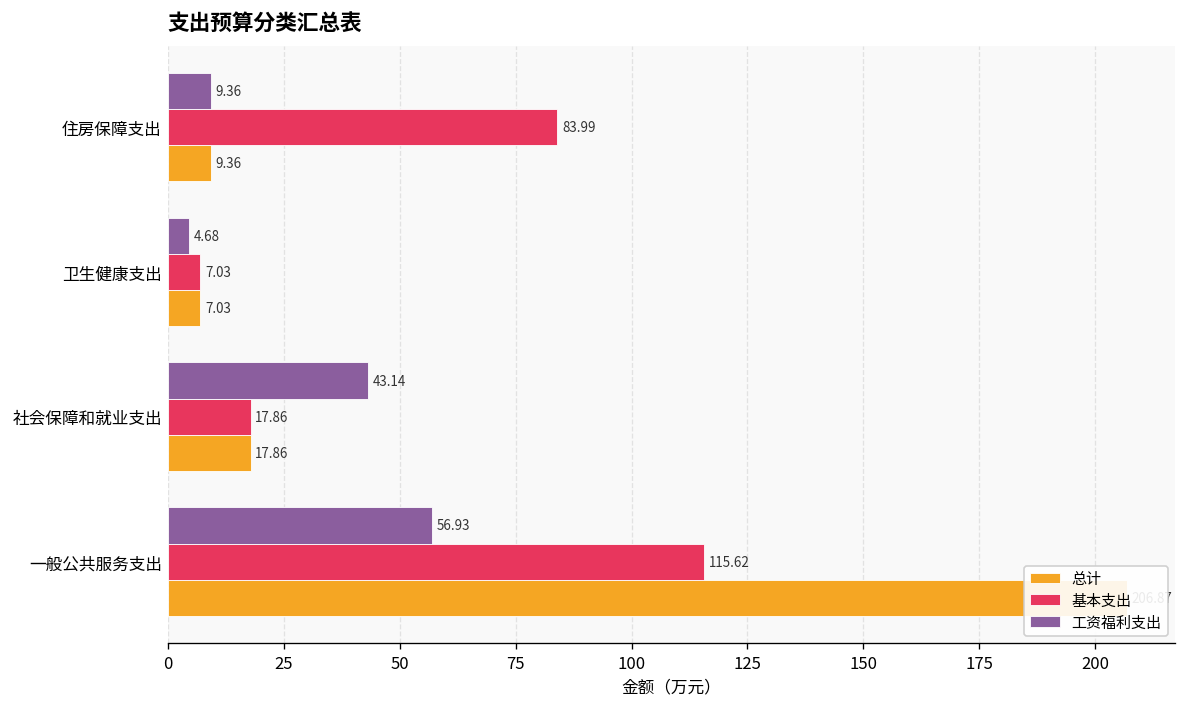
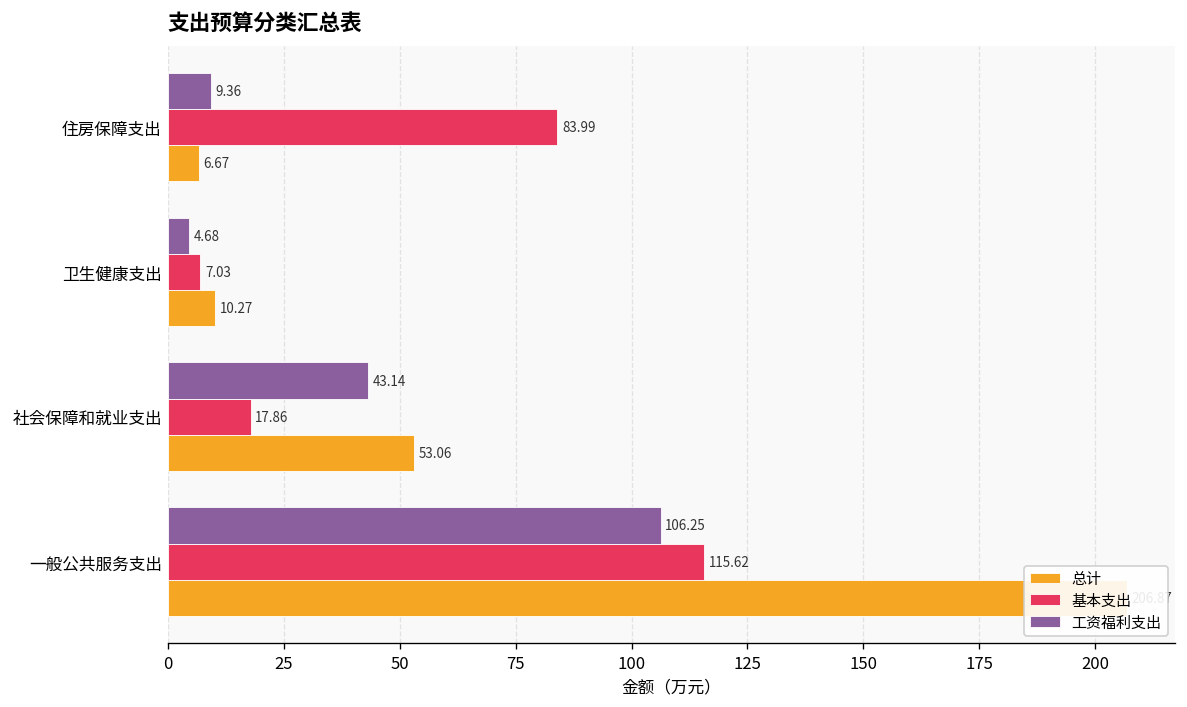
  {
    "总计": {
-     "住房保障支出": 9.36,
-     "卫生健康支出": 7.03,
-     "社会保障和就业支出": 17.86
+     "住房保障支出": 6.67,
+     "卫生健康支出": 10.27,
+     "社会保障和就业支出": 53.06
    },
    "基本支出": {
      "住房保障支出": 83.99,
      "卫生健康支出": 7.03,
      "社会保障和就业支出": 17.86,
      "一般公共服务支出": 115.62
    },
    "工资福利支出": {
      "住房保障支出": 9.36,
      "卫生健康支出": 4.68,
      "社会保障和就业支出": 43.14,
-     "一般公共服务支出": 56.93
+     "一般公共服务支出": 106.25
    }
  }
